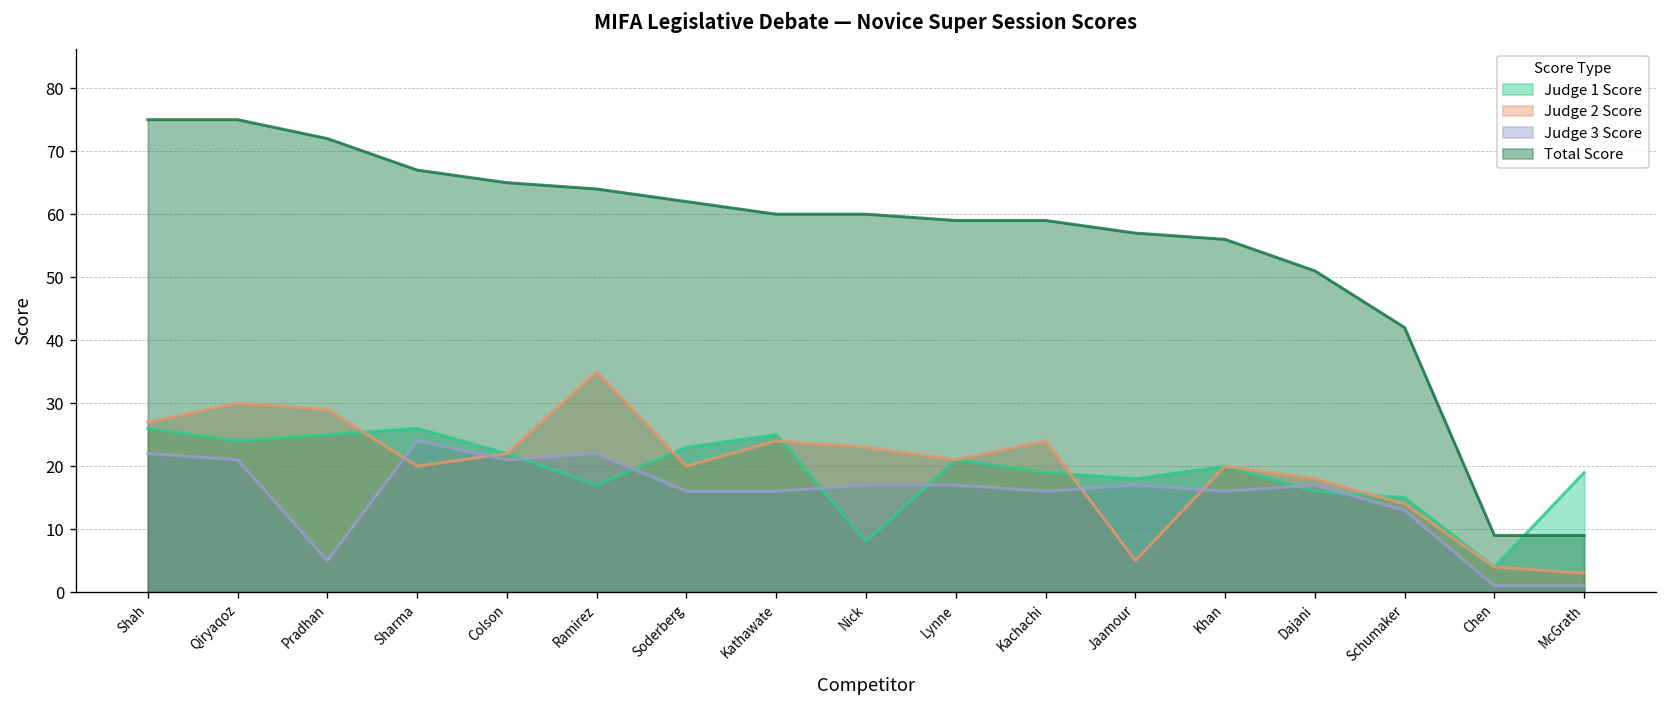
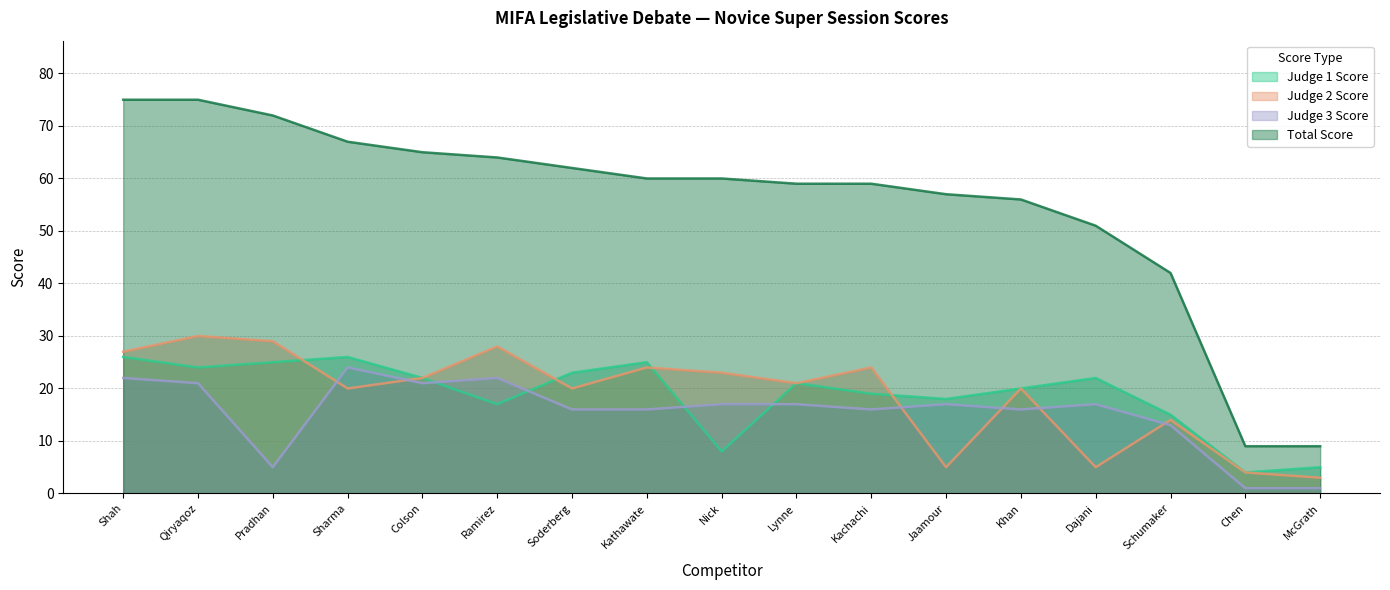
  {
    "Judge 1 Score": {
      "Shah": 26,
      "Qiryaqoz": 24,
      "Pradhan": 25,
      "Sharma": 26,
      "Ramirez": 17,
      "Soderberg": 23,
      "Kathawate": 25,
      "Nick": 8,
      "Kachachi": 19,
      "Jaamour": 18,
-     "Dajani": 16,
+     "Dajani": 22,
      "Schumaker": 15,
-     "McGrath": 19
+     "McGrath": 5
    },
    "Judge 2 Score": {
      "Shah": 27,
      "Qiryaqoz": 30,
      "Pradhan": 29,
      "Sharma": 20,
-     "Ramirez": 35,
+     "Ramirez": 28,
      "Soderberg": 20,
      "Kathawate": 24,
      "Nick": 23,
      "Kachachi": 24,
      "Jaamour": 5,
-     "Dajani": 18,
+     "Dajani": 5,
      "Schumaker": 14,
      "McGrath": 3
    },
    "Judge 3 Score": {
      "Shah": 22,
      "Qiryaqoz": 21,
      "Pradhan": 5,
      "Sharma": 24,
      "Colson": 21,
      "Ramirez": 22,
      "Soderberg": 16,
      "Kathawate": 16,
      "Nick": 17,
      "Lynne": 17,
      "Kachachi": 16,
      "Jaamour": 17,
      "Khan": 16,
      "Dajani": 17,
      "Schumaker": 13,
      "Chen": 1,
      "McGrath": 1
    },
    "Total Score": {
      "Shah": 75,
      "Qiryaqoz": 75,
      "Pradhan": 72,
      "Sharma": 67,
      "Colson": 65,
      "Ramirez": 64,
      "Soderberg": 62,
      "Kathawate": 60,
      "Nick": 60,
      "Lynne": 59,
      "Kachachi": 59,
      "Jaamour": 57,
      "Khan": 56,
      "Dajani": 51,
      "Schumaker": 42,
      "Chen": 9,
      "McGrath": 9
    }
  }
